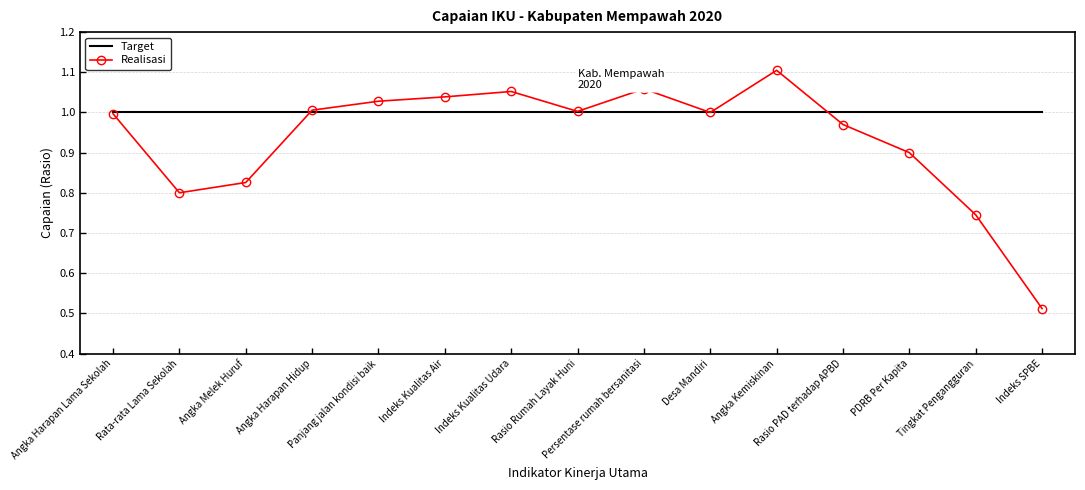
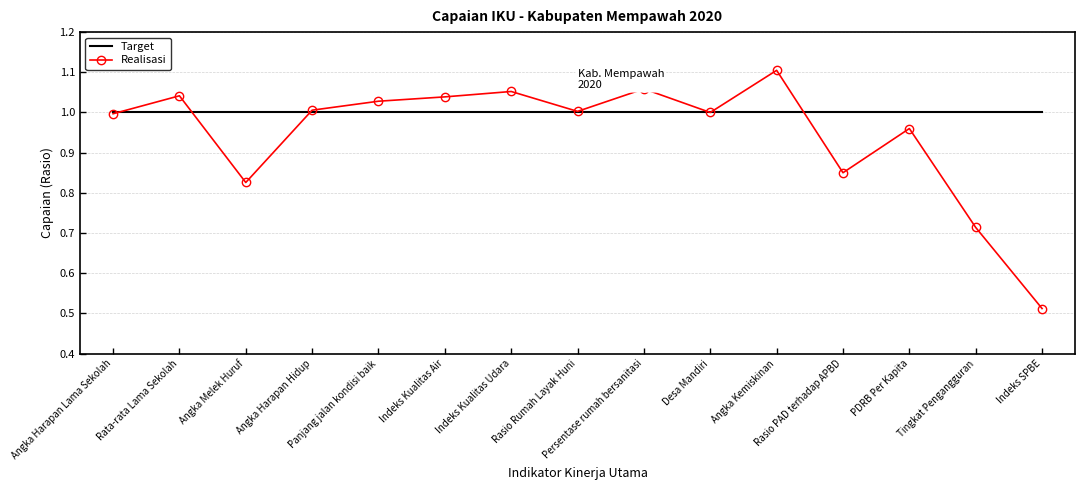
  {
    "Target": {
      "Rata-rata Lama Sekolah": 1.00,
      "Angka Melek Huruf": 1.00,
      "Panjang jalan kondisi baik": 1.00,
      "Indeks Kualitas Air": 1.00,
      "Indeks Kualitas Udara": 1.00,
      "Persentase rumah bersanitasi": 1.00,
      "Angka Kemiskinan": 1.00,
      "Rasio PAD terhadap APBD": 1.00,
      "PDRB Per Kapita": 1.00,
      "Tingkat Pengangguran": 1.00,
      "Indeks SPBE": 1.00
    },
    "Realisasi": {
-     "Rata-rata Lama Sekolah": 0.80,
+     "Rata-rata Lama Sekolah": 1.04,
      "Angka Melek Huruf": 0.83,
      "Panjang jalan kondisi baik": 1.03,
      "Indeks Kualitas Air": 1.04,
      "Indeks Kualitas Udara": 1.05,
      "Angka Kemiskinan": 1.10,
-     "Rasio PAD terhadap APBD": 0.97,
-     "PDRB Per Kapita": 0.90,
-     "Tingkat Pengangguran": 0.75,
+     "Rasio PAD terhadap APBD": 0.85,
+     "PDRB Per Kapita": 0.96,
+     "Tingkat Pengangguran": 0.71,
      "Indeks SPBE": 0.51
    }
  }
